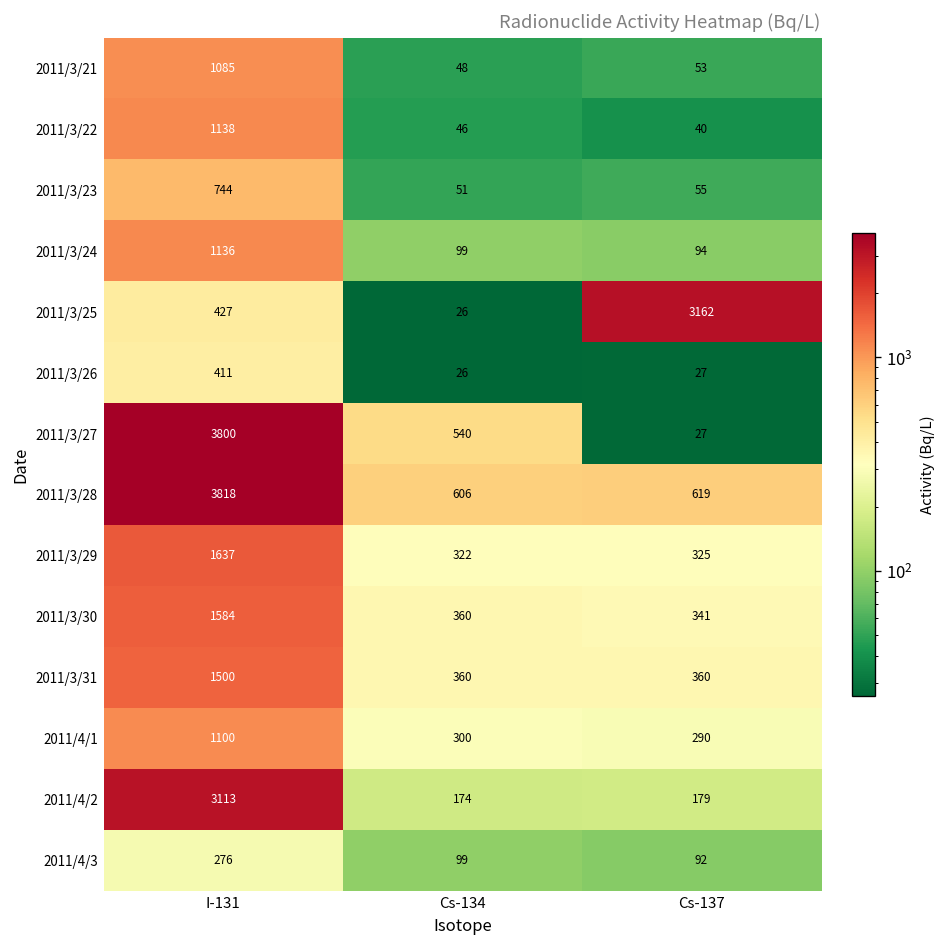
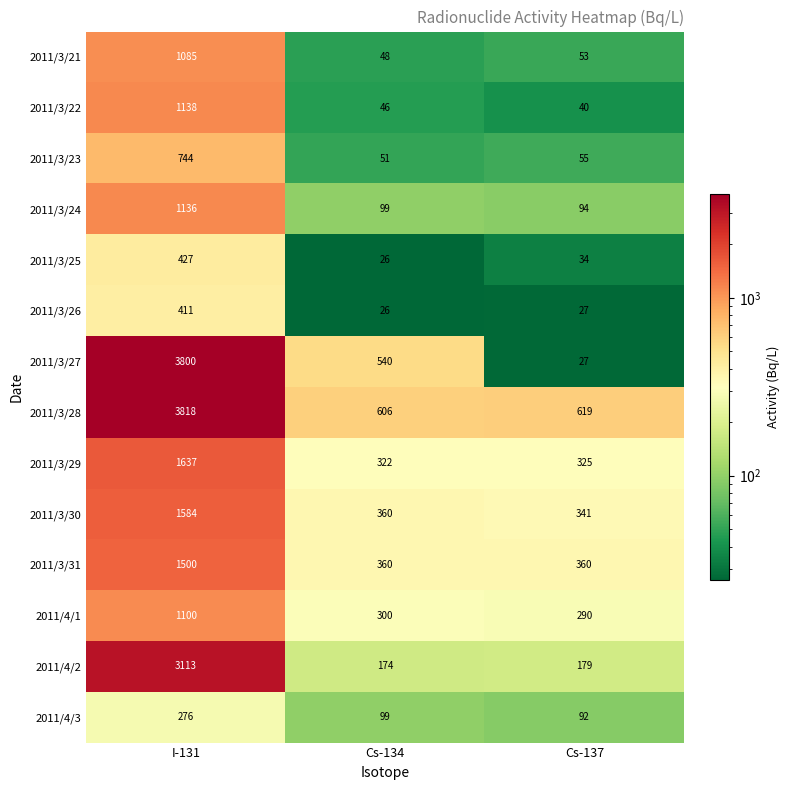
  {
    "2011/3/21": {
      "I-131": 1085,
      "Cs-134": 48,
      "Cs-137": 53
    },
    "2011/3/22": {
      "I-131": 1138,
      "Cs-134": 46,
      "Cs-137": 40
    },
    "2011/3/23": {
      "I-131": 744,
      "Cs-134": 51,
      "Cs-137": 55
    },
    "2011/3/24": {
      "I-131": 1136,
      "Cs-134": 99,
      "Cs-137": 94
    },
    "2011/3/25": {
      "I-131": 427,
      "Cs-134": 26,
-     "Cs-137": 3162
+     "Cs-137": 34
    },
    "2011/3/26": {
      "I-131": 411,
      "Cs-134": 26,
      "Cs-137": 27
    },
    "2011/3/27": {
      "I-131": 3800,
      "Cs-134": 540,
      "Cs-137": 27
    },
    "2011/3/28": {
      "I-131": 3818,
      "Cs-134": 606,
      "Cs-137": 619
    },
    "2011/3/29": {
      "I-131": 1637,
      "Cs-134": 322,
      "Cs-137": 325
    },
    "2011/3/30": {
      "I-131": 1584,
      "Cs-134": 360,
      "Cs-137": 341
    },
    "2011/3/31": {
      "I-131": 1500,
      "Cs-134": 360,
      "Cs-137": 360
    },
    "2011/4/1": {
      "I-131": 1100,
      "Cs-134": 300,
      "Cs-137": 290
    },
    "2011/4/2": {
      "I-131": 3113,
      "Cs-134": 174,
      "Cs-137": 179
    },
    "2011/4/3": {
      "I-131": 276,
      "Cs-134": 99,
      "Cs-137": 92
    }
  }
